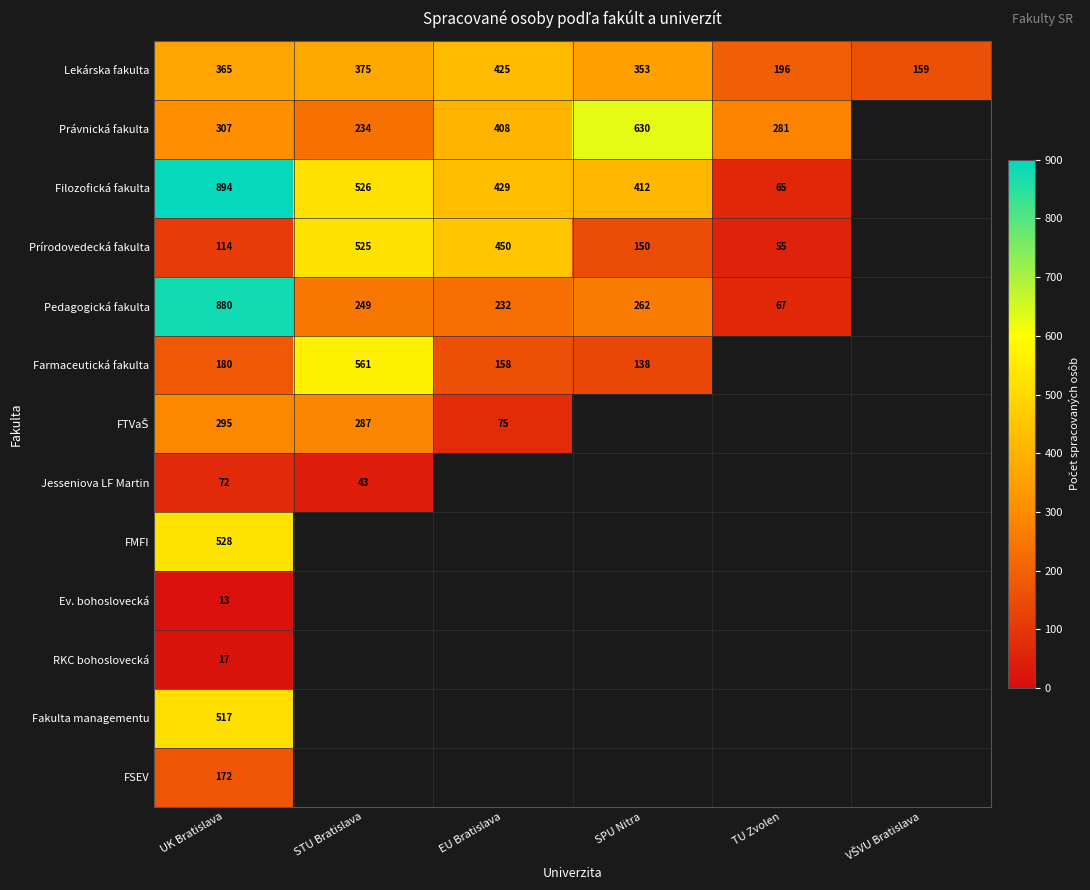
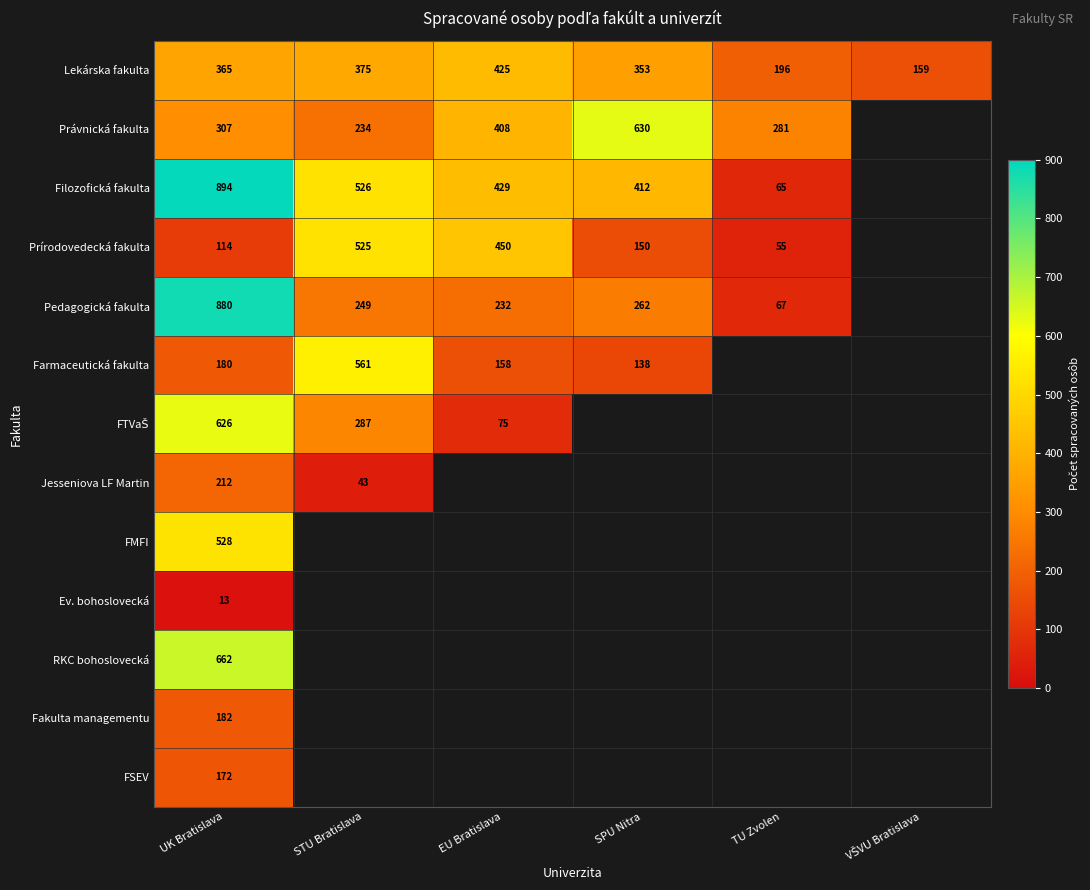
  {
    "Lekárska fakulta": {
      "UK Bratislava": 365,
      "STU Bratislava": 375,
      "EU Bratislava": 425,
      "SPU Nitra": 353,
      "TU Zvolen": 196,
      "VŠVU Bratislava": 159
    },
    "Právnická fakulta": {
      "UK Bratislava": 307,
      "STU Bratislava": 234,
      "EU Bratislava": 408,
      "SPU Nitra": 630,
      "TU Zvolen": 281
    },
    "Filozofická fakulta": {
      "UK Bratislava": 894,
      "STU Bratislava": 526,
      "EU Bratislava": 429,
      "SPU Nitra": 412,
      "TU Zvolen": 65
    },
    "Prírodovedecká fakulta": {
      "UK Bratislava": 114,
      "STU Bratislava": 525,
      "EU Bratislava": 450,
      "SPU Nitra": 150,
      "TU Zvolen": 55
    },
    "Pedagogická fakulta": {
      "UK Bratislava": 880,
      "STU Bratislava": 249,
      "EU Bratislava": 232,
      "SPU Nitra": 262,
      "TU Zvolen": 67
    },
    "Farmaceutická fakulta": {
      "UK Bratislava": 180,
      "STU Bratislava": 561,
      "EU Bratislava": 158,
      "SPU Nitra": 138
    },
    "FTVaŠ": {
-     "UK Bratislava": 295,
+     "UK Bratislava": 626,
      "STU Bratislava": 287,
      "EU Bratislava": 75
    },
    "Jesseniova LF Martin": {
-     "UK Bratislava": 72,
+     "UK Bratislava": 212,
      "STU Bratislava": 43
    },
    "FMFI": {
      "UK Bratislava": 528
    },
    "Ev. bohoslovecká": {
      "UK Bratislava": 13
    },
    "RKC bohoslovecká": {
-     "UK Bratislava": 17
+     "UK Bratislava": 662
    },
    "Fakulta managementu": {
-     "UK Bratislava": 517
+     "UK Bratislava": 182
    },
    "FSEV": {
      "UK Bratislava": 172
    }
  }
